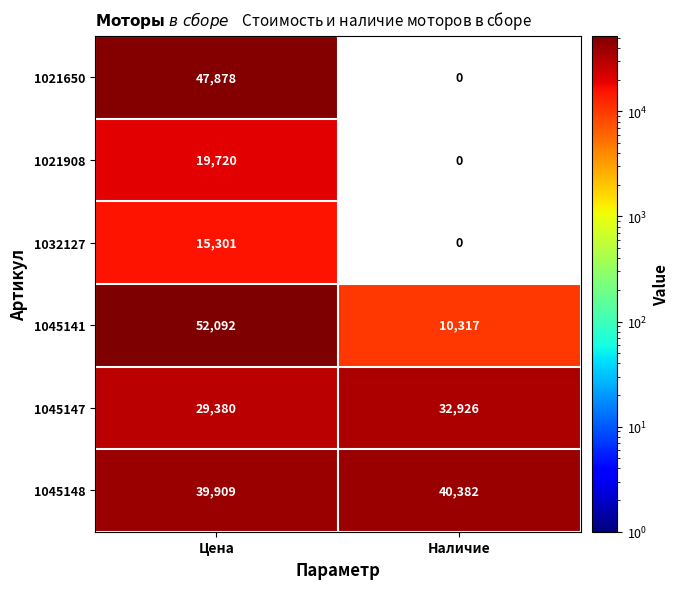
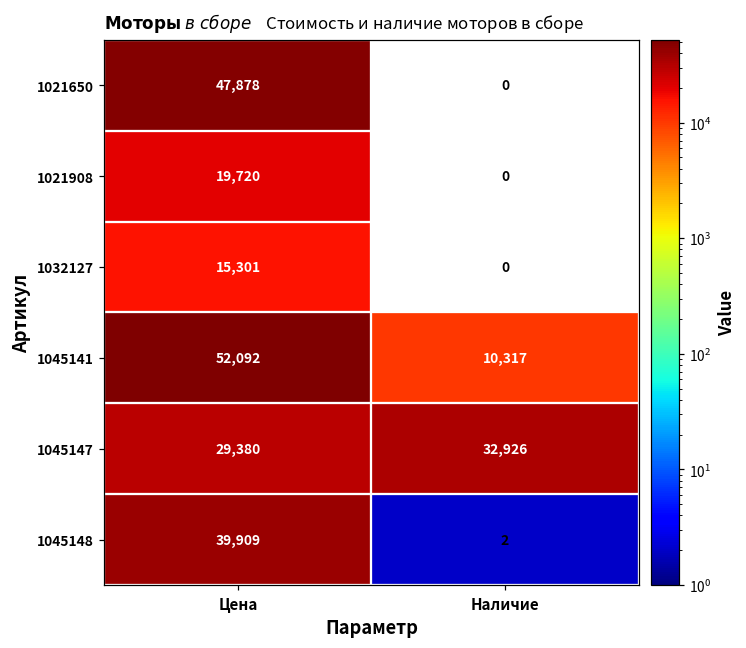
  {
    "1021650": {
      "Цена": "47,878",
      "Наличие": "0"
    },
    "1021908": {
      "Цена": "19,720",
      "Наличие": "0"
    },
    "1032127": {
      "Цена": "15,301",
      "Наличие": "0"
    },
    "1045141": {
      "Цена": "52,092",
      "Наличие": "10,317"
    },
    "1045147": {
      "Цена": "29,380",
      "Наличие": "32,926"
    },
    "1045148": {
      "Цена": "39,909",
-     "Наличие": "40,382"
+     "Наличие": "2"
    }
  }
